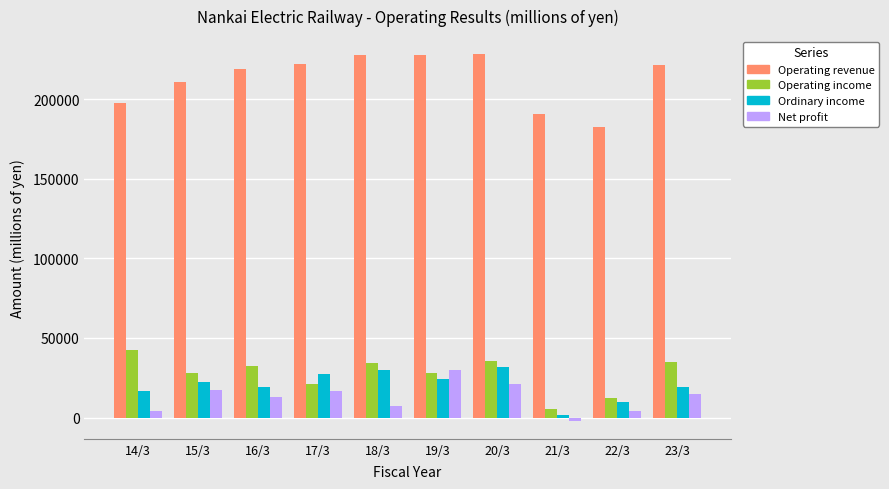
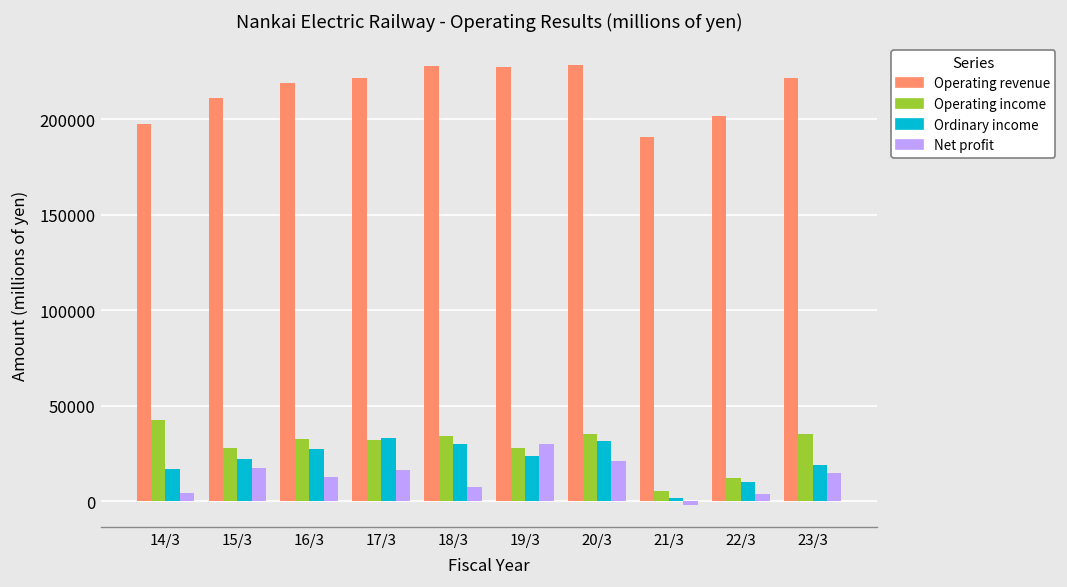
  {
    "Operating revenue": {
      "14/3": 197000,
      "15/3": 211000,
      "16/3": 219000,
      "17/3": 222000,
      "18/3": 228000,
      "19/3": 227000,
      "20/3": 228000,
      "21/3": 191000,
-     "22/3": 183000,
+     "22/3": 202000,
      "23/3": 221000
    },
    "Operating income": {
      "14/3": 42000,
      "15/3": 28000,
      "16/3": 32000,
-     "17/3": 21000,
+     "17/3": 32000,
      "18/3": 34000,
      "19/3": 28000,
      "20/3": 35000,
      "21/3": 6000,
      "22/3": 12000,
      "23/3": 35000
    },
    "Ordinary income": {
      "14/3": 17000,
      "15/3": 22000,
-     "16/3": 19000,
-     "17/3": 27000,
+     "16/3": 27000,
+     "17/3": 33000,
      "18/3": 30000,
      "19/3": 24000,
      "20/3": 32000,
      "21/3": 2000,
      "22/3": 10000,
      "23/3": 19000
    },
    "Net profit": {
      "14/3": 4000,
      "15/3": 17000,
      "16/3": 13000,
      "17/3": 16000,
      "18/3": 7000,
      "19/3": 30000,
      "20/3": 21000,
      "21/3": -2000,
      "22/3": 4000,
      "23/3": 15000
    }
  }
